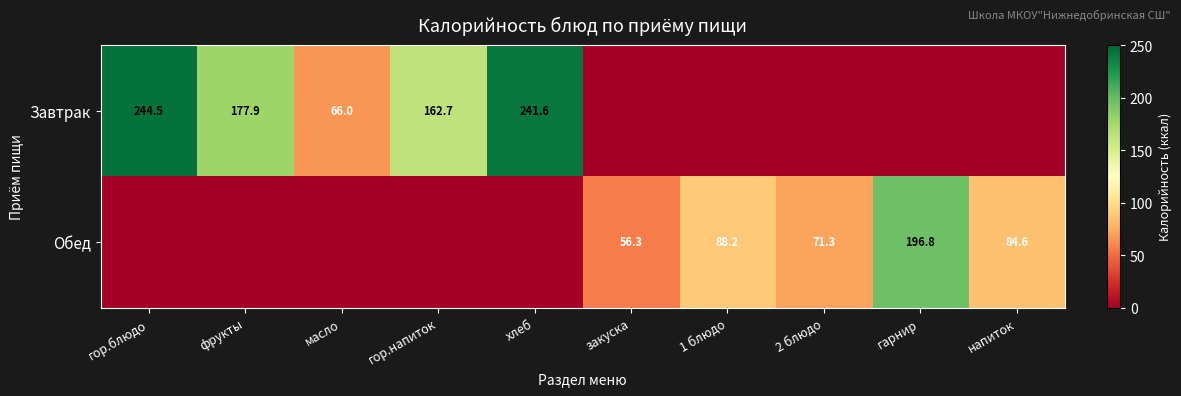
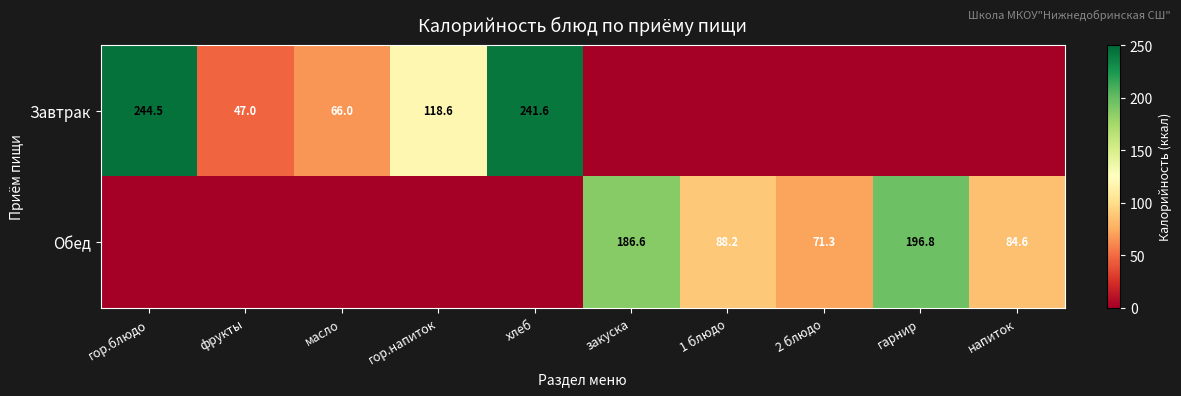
  {
    "Завтрак": {
      "гор.блюдо": 244.5,
-     "фрукты": 177.9,
+     "фрукты": 47.0,
      "масло": 66.0,
-     "гор.напиток": 162.7,
+     "гор.напиток": 118.6,
      "хлеб": 241.6
    },
    "Обед": {
-     "закуска": 56.3,
+     "закуска": 186.6,
      "1 блюдо": 88.2,
      "2 блюдо": 71.3,
      "гарнир": 196.8,
      "напиток": 84.6
    }
  }
